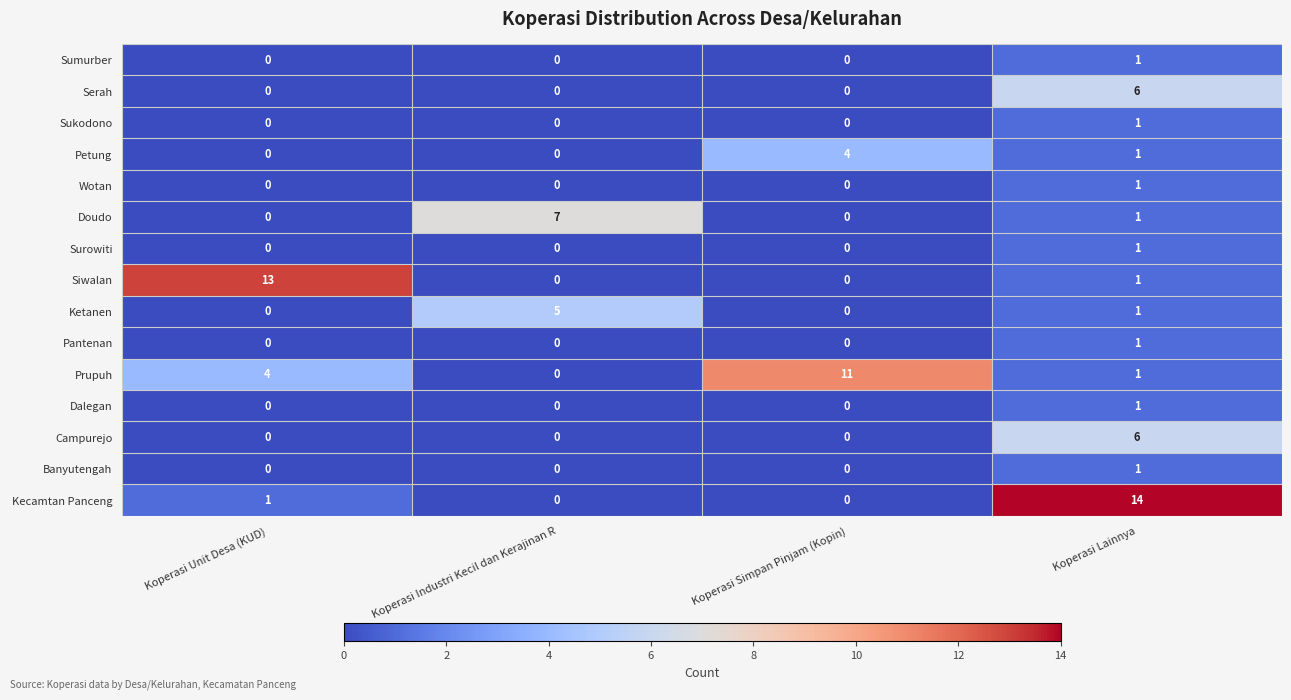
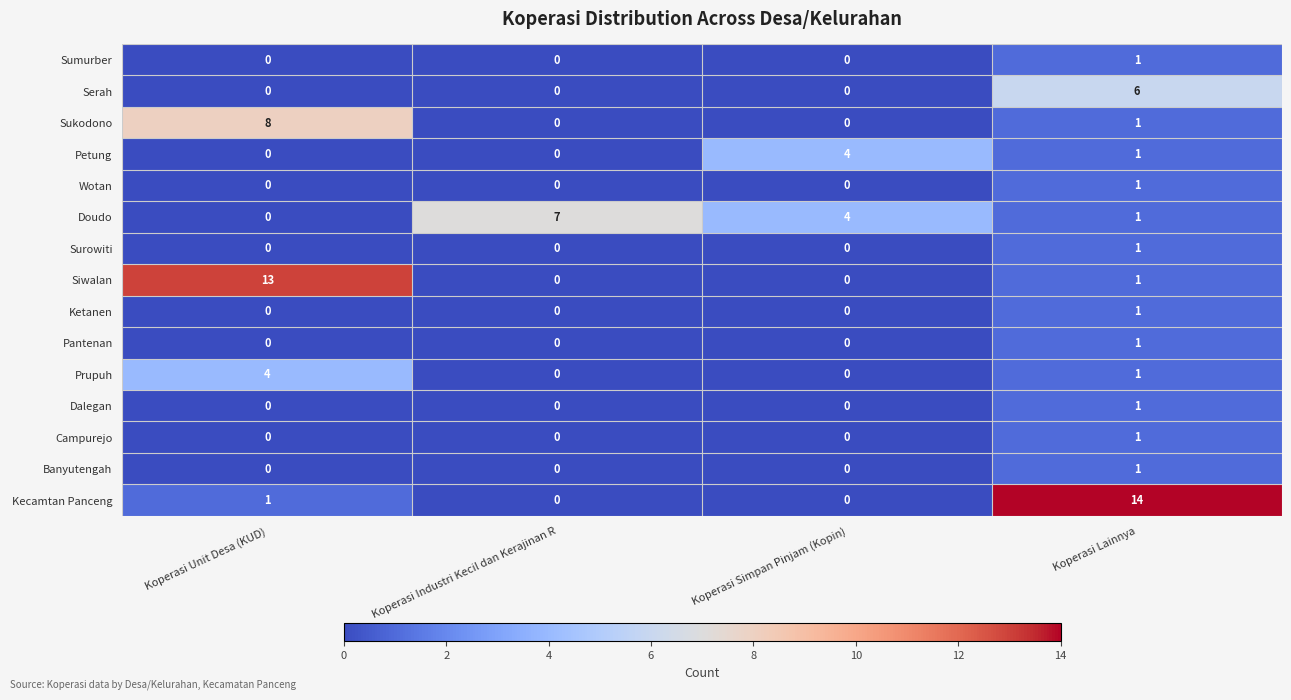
  {
    "Sumurber": {
      "Koperasi Unit Desa (KUD)": 0,
      "Koperasi Industri Kecil dan Kerajinan R": 0,
      "Koperasi Simpan Pinjam (Kopin)": 0,
      "Koperasi Lainnya": 1
    },
    "Serah": {
      "Koperasi Unit Desa (KUD)": 0,
      "Koperasi Industri Kecil dan Kerajinan R": 0,
      "Koperasi Simpan Pinjam (Kopin)": 0,
      "Koperasi Lainnya": 6
    },
    "Sukodono": {
-     "Koperasi Unit Desa (KUD)": 0,
+     "Koperasi Unit Desa (KUD)": 8,
      "Koperasi Industri Kecil dan Kerajinan R": 0,
      "Koperasi Simpan Pinjam (Kopin)": 0,
      "Koperasi Lainnya": 1
    },
    "Petung": {
      "Koperasi Unit Desa (KUD)": 0,
      "Koperasi Industri Kecil dan Kerajinan R": 0,
      "Koperasi Simpan Pinjam (Kopin)": 4,
      "Koperasi Lainnya": 1
    },
    "Wotan": {
      "Koperasi Unit Desa (KUD)": 0,
      "Koperasi Industri Kecil dan Kerajinan R": 0,
      "Koperasi Simpan Pinjam (Kopin)": 0,
      "Koperasi Lainnya": 1
    },
    "Doudo": {
      "Koperasi Unit Desa (KUD)": 0,
      "Koperasi Industri Kecil dan Kerajinan R": 7,
-     "Koperasi Simpan Pinjam (Kopin)": 0,
+     "Koperasi Simpan Pinjam (Kopin)": 4,
      "Koperasi Lainnya": 1
    },
    "Surowiti": {
      "Koperasi Unit Desa (KUD)": 0,
      "Koperasi Industri Kecil dan Kerajinan R": 0,
      "Koperasi Simpan Pinjam (Kopin)": 0,
      "Koperasi Lainnya": 1
    },
    "Siwalan": {
      "Koperasi Unit Desa (KUD)": 13,
      "Koperasi Industri Kecil dan Kerajinan R": 0,
      "Koperasi Simpan Pinjam (Kopin)": 0,
      "Koperasi Lainnya": 1
    },
    "Ketanen": {
      "Koperasi Unit Desa (KUD)": 0,
-     "Koperasi Industri Kecil dan Kerajinan R": 5,
+     "Koperasi Industri Kecil dan Kerajinan R": 0,
      "Koperasi Simpan Pinjam (Kopin)": 0,
      "Koperasi Lainnya": 1
    },
    "Pantenan": {
      "Koperasi Unit Desa (KUD)": 0,
      "Koperasi Industri Kecil dan Kerajinan R": 0,
      "Koperasi Simpan Pinjam (Kopin)": 0,
      "Koperasi Lainnya": 1
    },
    "Prupuh": {
      "Koperasi Unit Desa (KUD)": 4,
      "Koperasi Industri Kecil dan Kerajinan R": 0,
-     "Koperasi Simpan Pinjam (Kopin)": 11,
+     "Koperasi Simpan Pinjam (Kopin)": 0,
      "Koperasi Lainnya": 1
    },
    "Dalegan": {
      "Koperasi Unit Desa (KUD)": 0,
      "Koperasi Industri Kecil dan Kerajinan R": 0,
      "Koperasi Simpan Pinjam (Kopin)": 0,
      "Koperasi Lainnya": 1
    },
    "Campurejo": {
      "Koperasi Unit Desa (KUD)": 0,
      "Koperasi Industri Kecil dan Kerajinan R": 0,
      "Koperasi Simpan Pinjam (Kopin)": 0,
-     "Koperasi Lainnya": 6
+     "Koperasi Lainnya": 1
    },
    "Banyutengah": {
      "Koperasi Unit Desa (KUD)": 0,
      "Koperasi Industri Kecil dan Kerajinan R": 0,
      "Koperasi Simpan Pinjam (Kopin)": 0,
      "Koperasi Lainnya": 1
    },
    "Kecamtan Panceng": {
      "Koperasi Unit Desa (KUD)": 1,
      "Koperasi Industri Kecil dan Kerajinan R": 0,
      "Koperasi Simpan Pinjam (Kopin)": 0,
      "Koperasi Lainnya": 14
    }
  }
